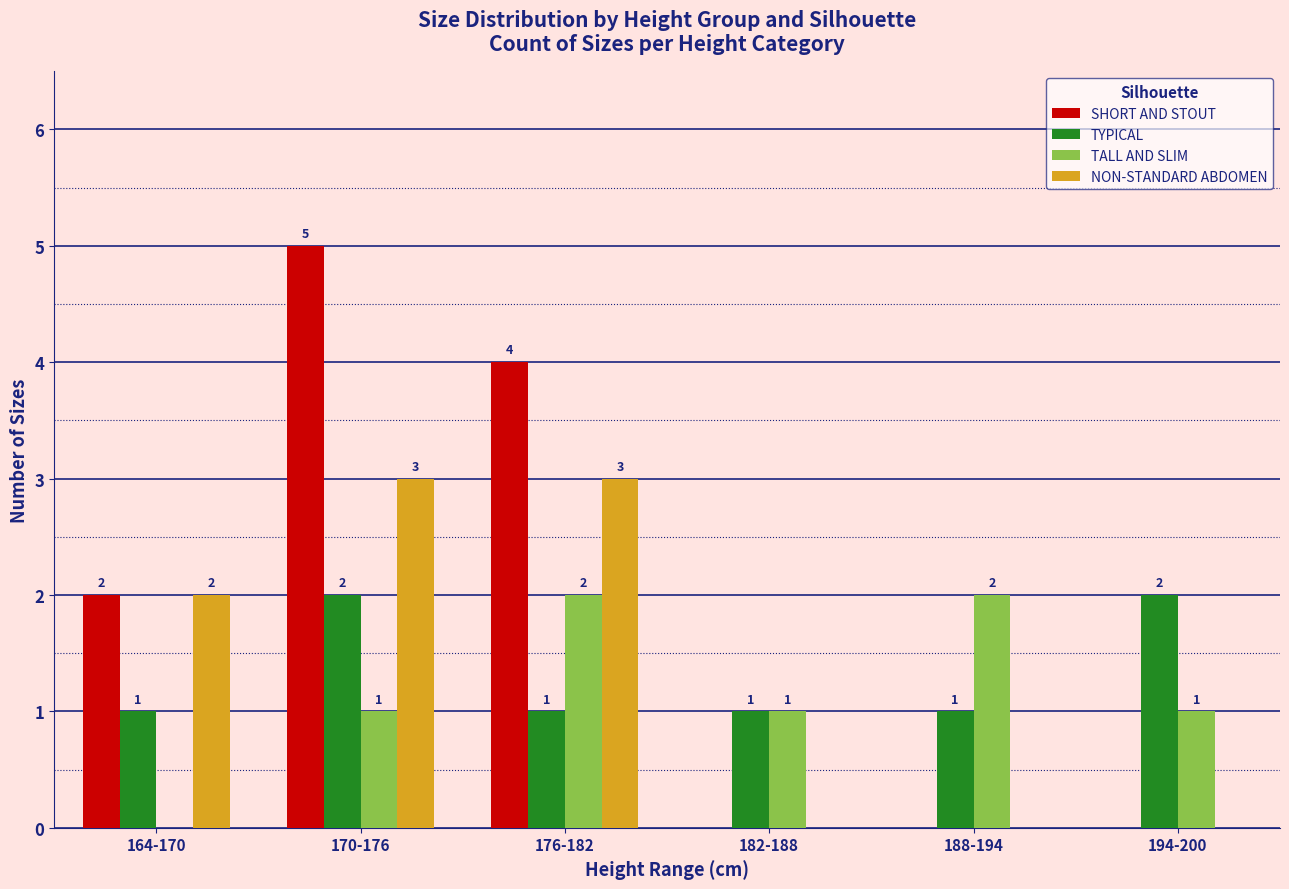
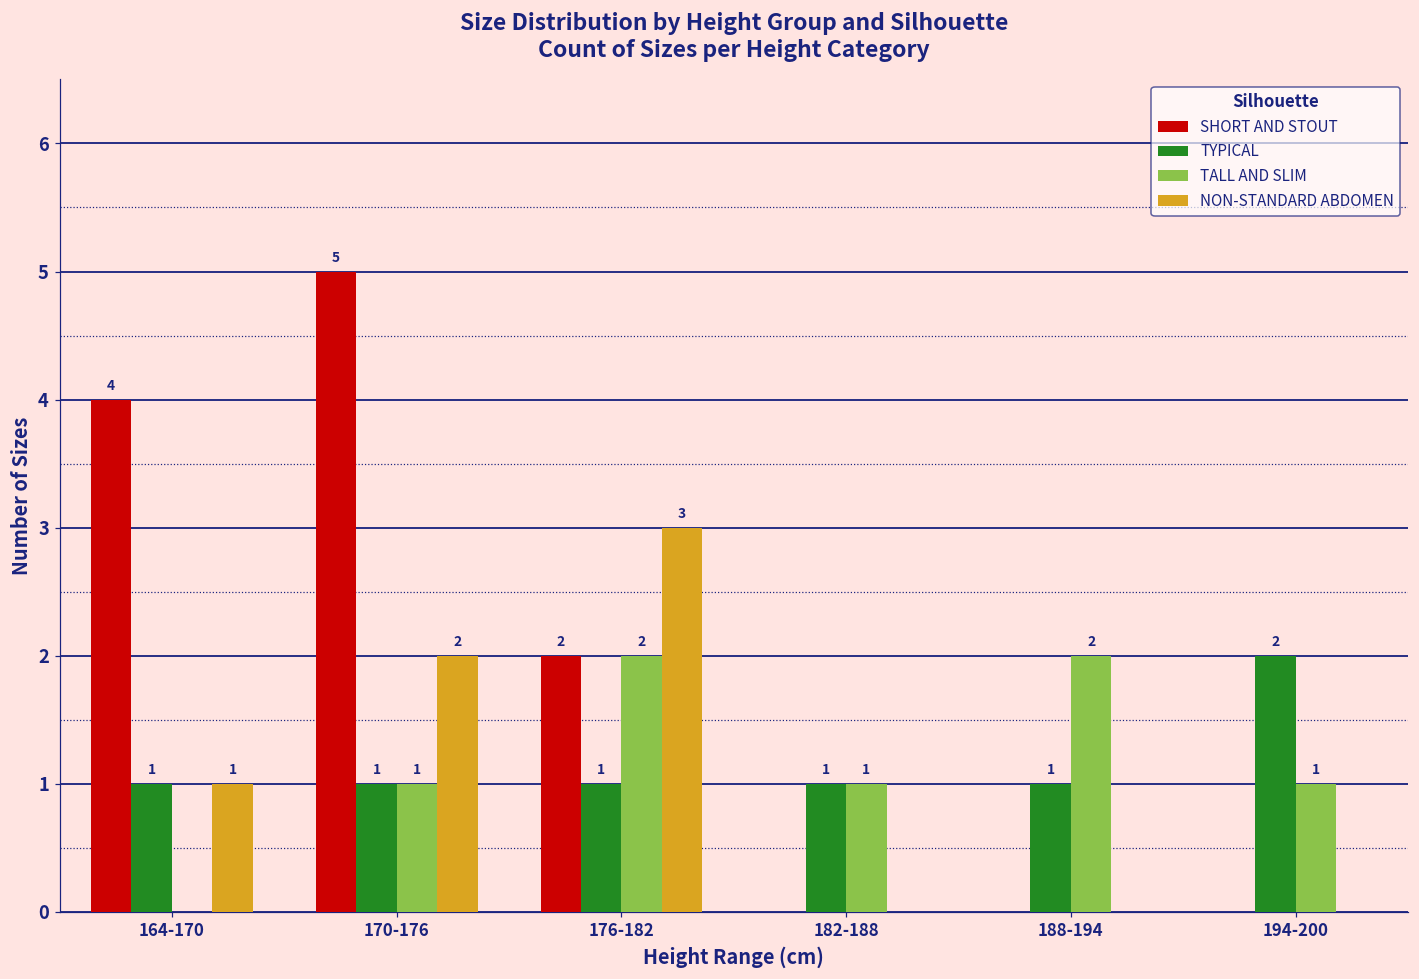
  {
    "SHORT AND STOUT": {
-     "164-170": 2,
+     "164-170": 4,
      "170-176": 5,
-     "176-182": 4
+     "176-182": 2
    },
    "TYPICAL": {
      "164-170": 1,
-     "170-176": 2,
+     "170-176": 1,
      "176-182": 1,
      "182-188": 1,
      "188-194": 1,
      "194-200": 2
    },
    "TALL AND SLIM": {
      "170-176": 1,
      "176-182": 2,
      "182-188": 1,
      "188-194": 2,
      "194-200": 1
    },
    "NON-STANDARD ABDOMEN": {
-     "164-170": 2,
-     "170-176": 3,
+     "164-170": 1,
+     "170-176": 2,
      "176-182": 3
    }
  }
